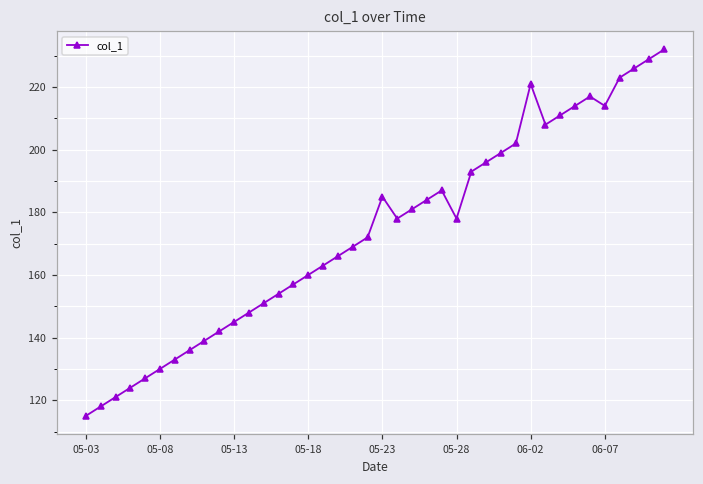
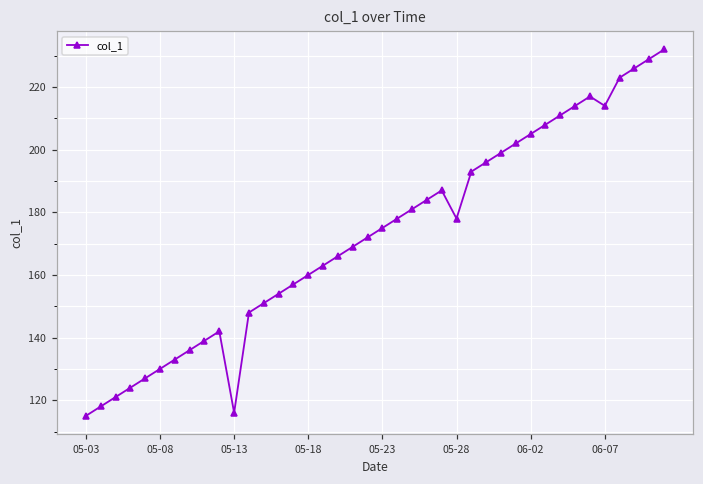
  {
    "05-03": 115,
    "05-08": 130,
-   "05-13": 145,
+   "05-13": 116,
    "05-18": 160,
-   "05-23": 185,
+   "05-23": 175,
    "05-28": 178,
-   "06-02": 221,
+   "06-02": 205,
    "06-07": 214
  }
